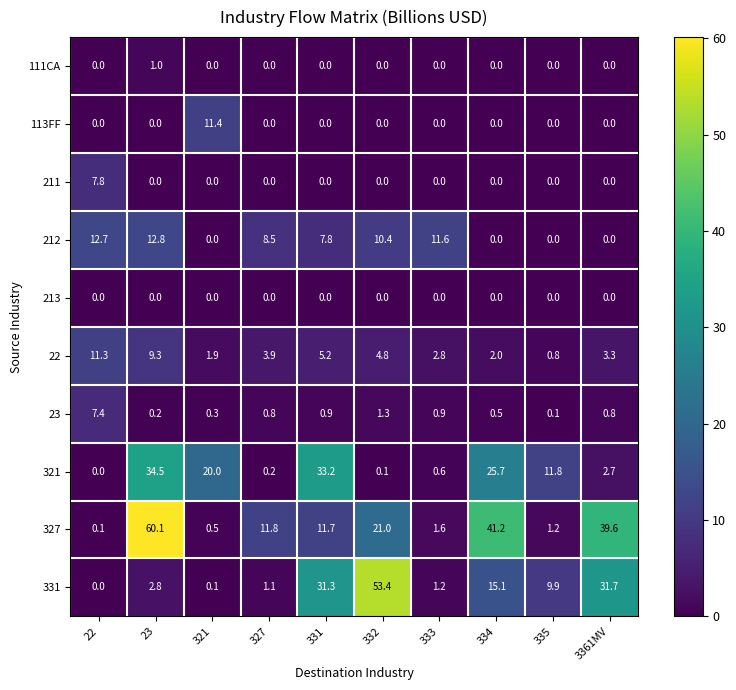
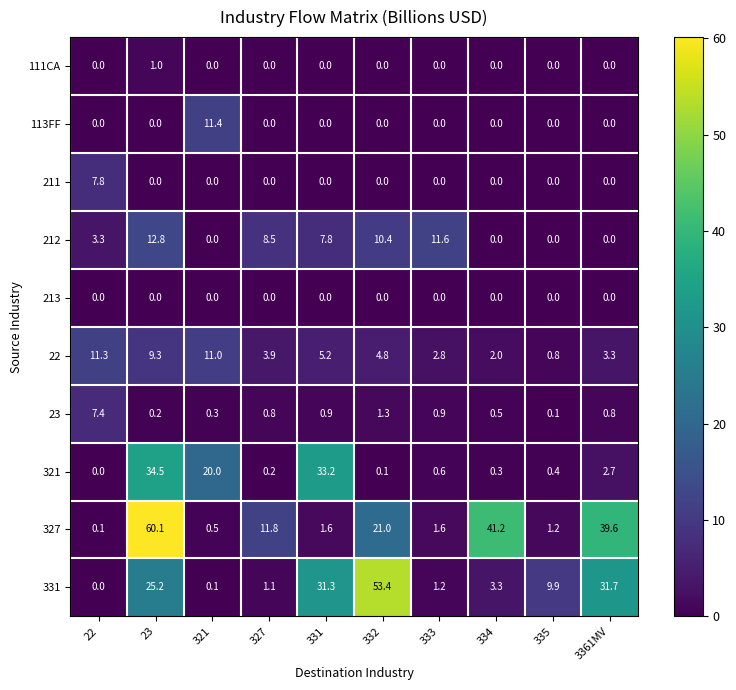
  {
    "111CA": {
      "22": 0.0,
      "23": 1.0,
      "321": 0.0,
      "327": 0.0,
      "331": 0.0,
      "332": 0.0,
      "333": 0.0,
      "334": 0.0,
      "335": 0.0,
      "3361MV": 0.0
    },
    "113FF": {
      "22": 0.0,
      "23": 0.0,
      "321": 11.4,
      "327": 0.0,
      "331": 0.0,
      "332": 0.0,
      "333": 0.0,
      "334": 0.0,
      "335": 0.0,
      "3361MV": 0.0
    },
    "211": {
      "22": 7.8,
      "23": 0.0,
      "321": 0.0,
      "327": 0.0,
      "331": 0.0,
      "332": 0.0,
      "333": 0.0,
      "334": 0.0,
      "335": 0.0,
      "3361MV": 0.0
    },
    "212": {
-     "22": 12.7,
+     "22": 3.3,
      "23": 12.8,
      "321": 0.0,
      "327": 8.5,
      "331": 7.8,
      "332": 10.4,
      "333": 11.6,
      "334": 0.0,
      "335": 0.0,
      "3361MV": 0.0
    },
    "213": {
      "22": 0.0,
      "23": 0.0,
      "321": 0.0,
      "327": 0.0,
      "331": 0.0,
      "332": 0.0,
      "333": 0.0,
      "334": 0.0,
      "335": 0.0,
      "3361MV": 0.0
    },
    "22": {
      "22": 11.3,
      "23": 9.3,
-     "321": 1.9,
+     "321": 11.0,
      "327": 3.9,
      "331": 5.2,
      "332": 4.8,
      "333": 2.8,
      "334": 2.0,
      "335": 0.8,
      "3361MV": 3.3
    },
    "23": {
      "22": 7.4,
      "23": 0.2,
      "321": 0.3,
      "327": 0.8,
      "331": 0.9,
      "332": 1.3,
      "333": 0.9,
      "334": 0.5,
      "335": 0.1,
      "3361MV": 0.8
    },
    "321": {
      "22": 0.0,
      "23": 34.5,
      "321": 20.0,
      "327": 0.2,
      "331": 33.2,
      "332": 0.1,
      "333": 0.6,
-     "334": 25.7,
-     "335": 11.8,
+     "334": 0.3,
+     "335": 0.4,
      "3361MV": 2.7
    },
    "327": {
      "22": 0.1,
      "23": 60.1,
      "321": 0.5,
      "327": 11.8,
-     "331": 11.7,
+     "331": 1.6,
      "332": 21.0,
      "333": 1.6,
      "334": 41.2,
      "335": 1.2,
      "3361MV": 39.6
    },
    "331": {
      "22": 0.0,
-     "23": 2.8,
+     "23": 25.2,
      "321": 0.1,
      "327": 1.1,
      "331": 31.3,
      "332": 53.4,
      "333": 1.2,
-     "334": 15.1,
+     "334": 3.3,
      "335": 9.9,
      "3361MV": 31.7
    }
  }
